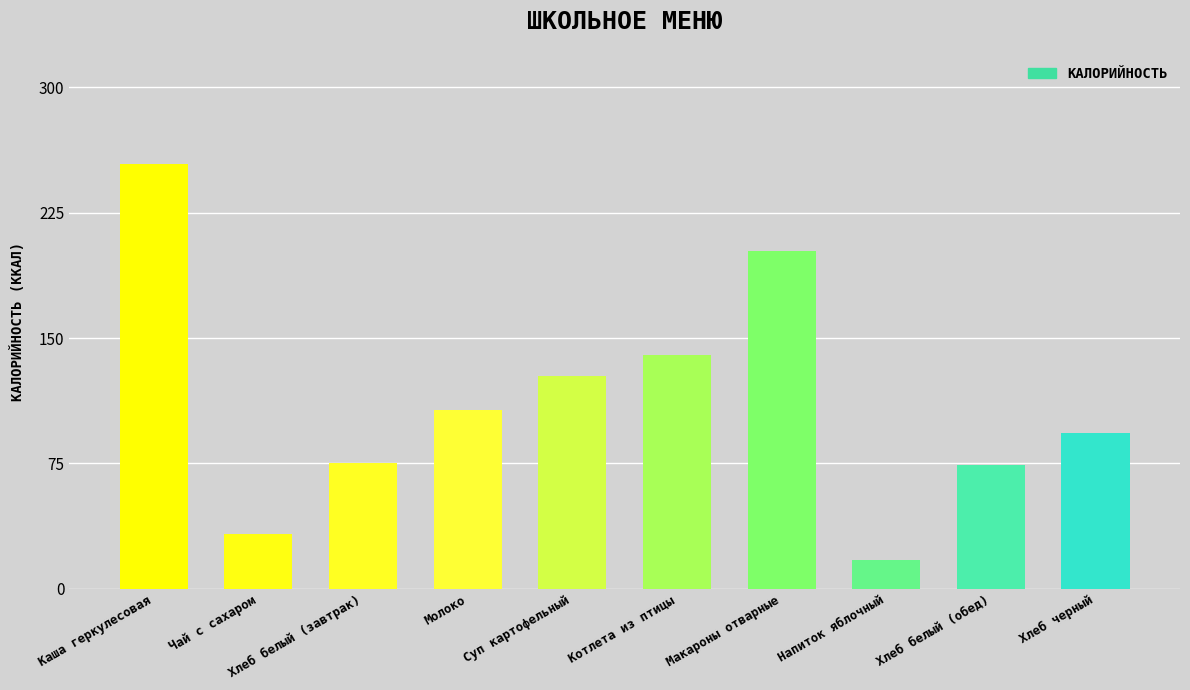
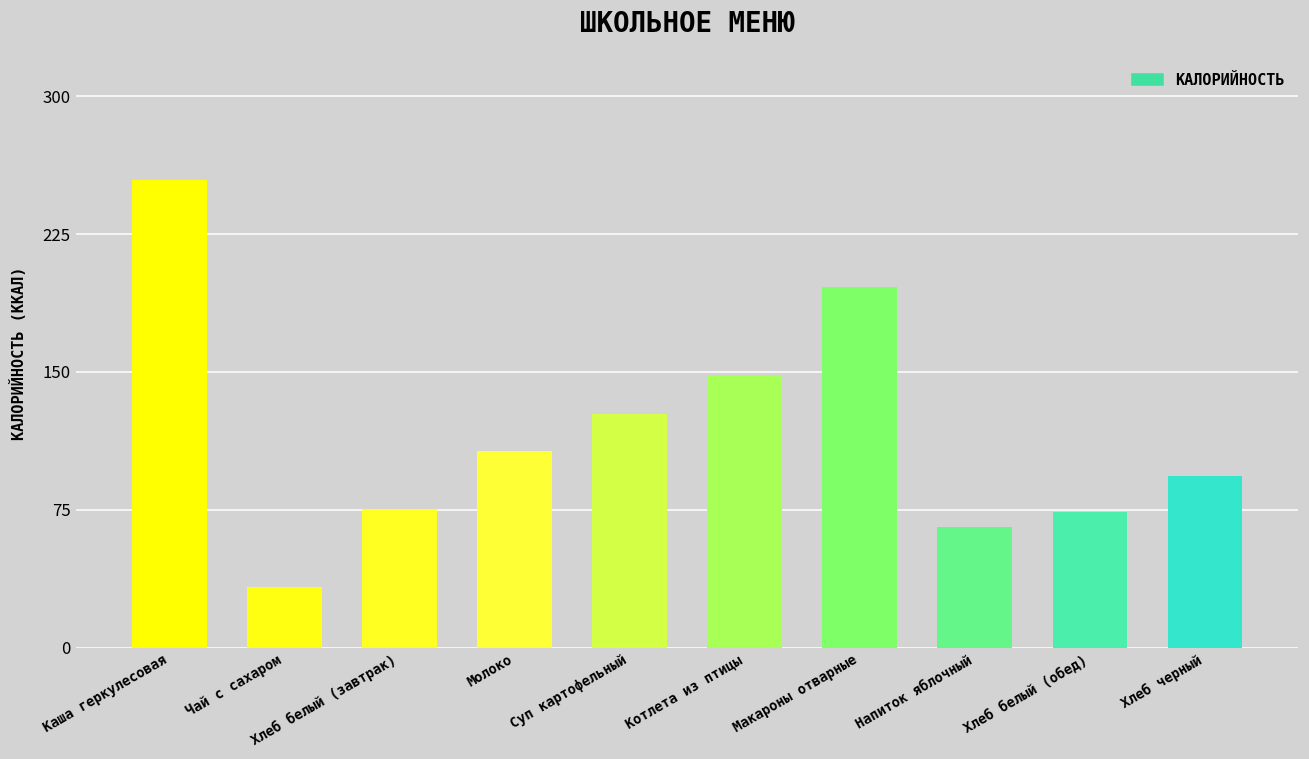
  {
    "Каша геркулесовая": 254,
    "Чай с сахаром": 33,
    "Хлеб белый (завтрак)": 75,
    "Молоко": 107,
    "Суп картофельный": 127,
-   "Котлета из птицы": 140,
-   "Макароны отварные": 202,
-   "Напиток яблочный": 17,
+   "Котлета из птицы": 148,
+   "Макароны отварные": 196,
+   "Напиток яблочный": 66,
    "Хлеб белый (обед)": 74,
    "Хлеб черный": 94
  }
